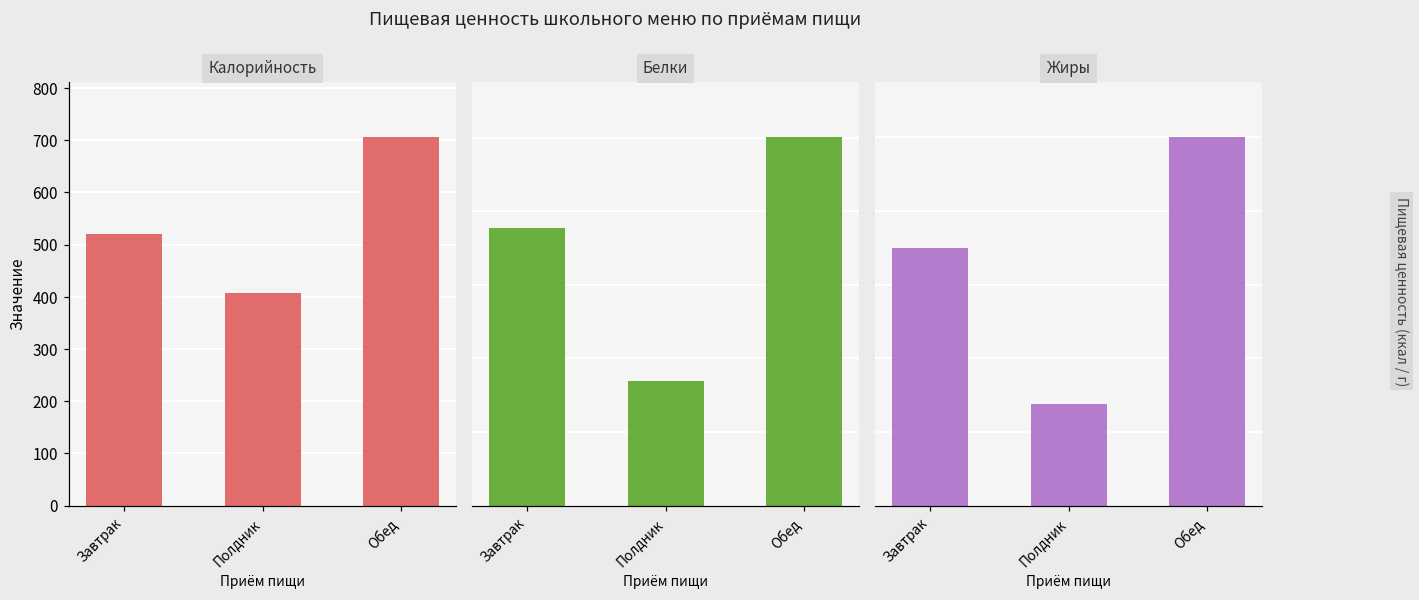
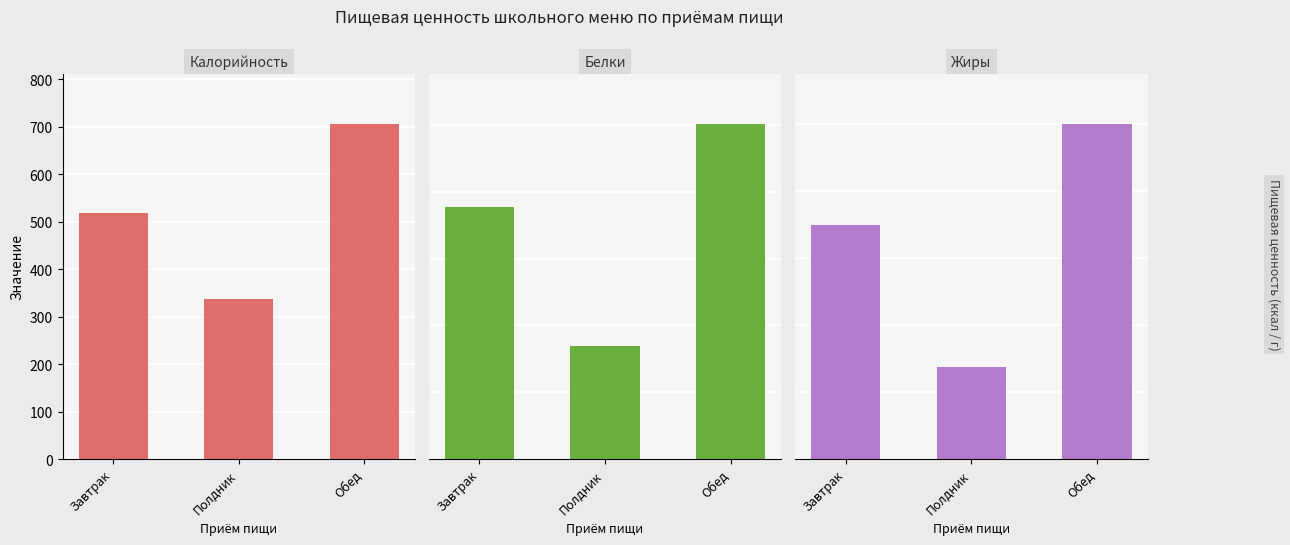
  {
    "Калорийность": {
      "Завтрак": 520,
-     "Полдник": 410,
+     "Полдник": 340,
      "Обед": 710
    }
  }
